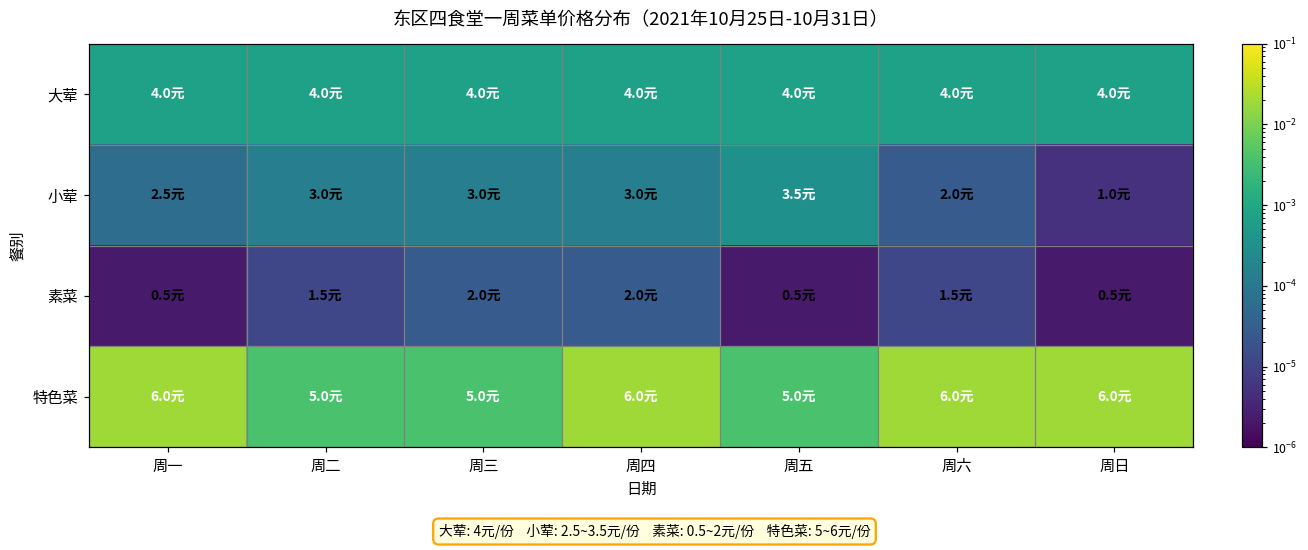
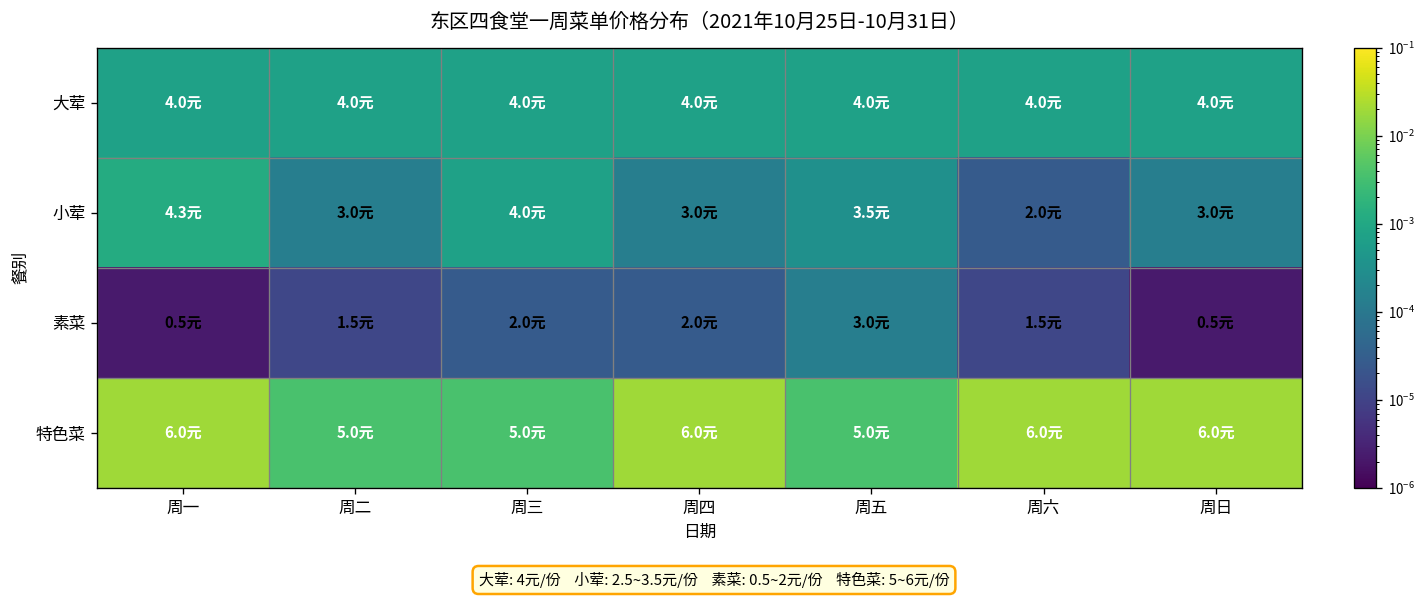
  {
    "大荤": {
      "周一": "4.0元",
      "周二": "4.0元",
      "周三": "4.0元",
      "周四": "4.0元",
      "周五": "4.0元",
      "周六": "4.0元",
      "周日": "4.0元"
    },
    "小荤": {
-     "周一": "2.5元",
+     "周一": "4.3元",
      "周二": "3.0元",
-     "周三": "3.0元",
+     "周三": "4.0元",
      "周四": "3.0元",
      "周五": "3.5元",
      "周六": "2.0元",
-     "周日": "1.0元"
+     "周日": "3.0元"
    },
    "素菜": {
      "周一": "0.5元",
      "周二": "1.5元",
      "周三": "2.0元",
      "周四": "2.0元",
-     "周五": "0.5元",
+     "周五": "3.0元",
      "周六": "1.5元",
      "周日": "0.5元"
    },
    "特色菜": {
      "周一": "6.0元",
      "周二": "5.0元",
      "周三": "5.0元",
      "周四": "6.0元",
      "周五": "5.0元",
      "周六": "6.0元",
      "周日": "6.0元"
    }
  }
